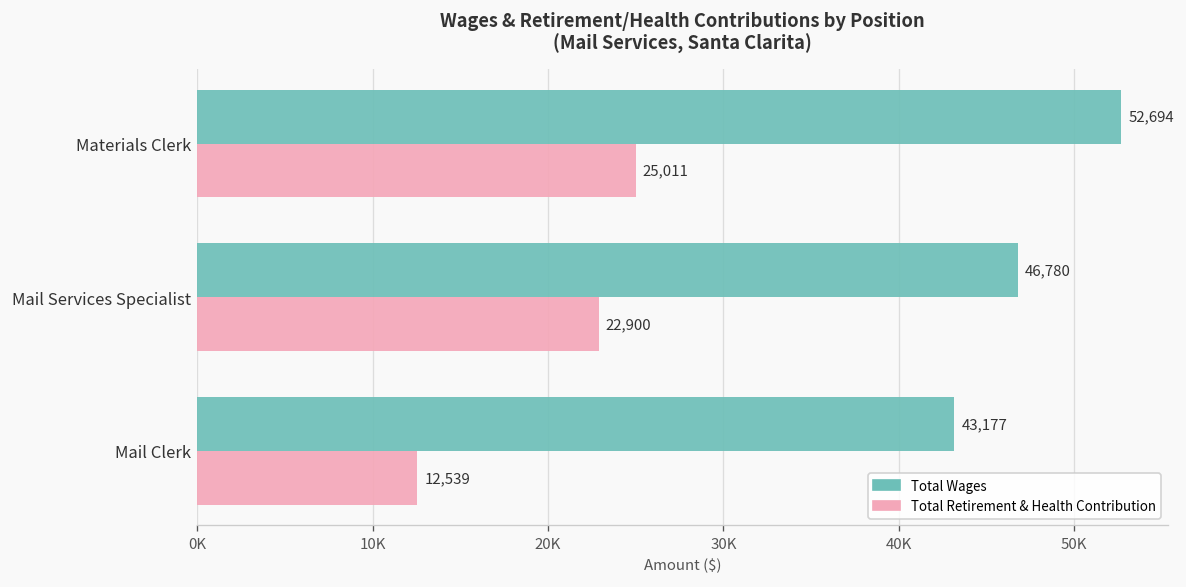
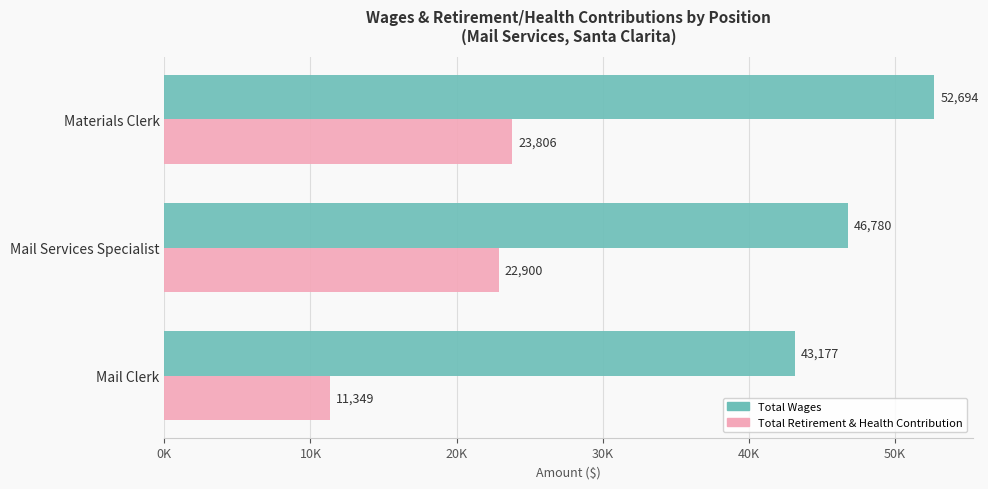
  {
    "Total Wages": {
      "Materials Clerk": "52,694",
      "Mail Services Specialist": "46,780",
      "Mail Clerk": "43,177"
    },
    "Total Retirement & Health Contribution": {
-     "Materials Clerk": "25,011",
+     "Materials Clerk": "23,806",
      "Mail Services Specialist": "22,900",
-     "Mail Clerk": "12,539"
+     "Mail Clerk": "11,349"
    }
  }
